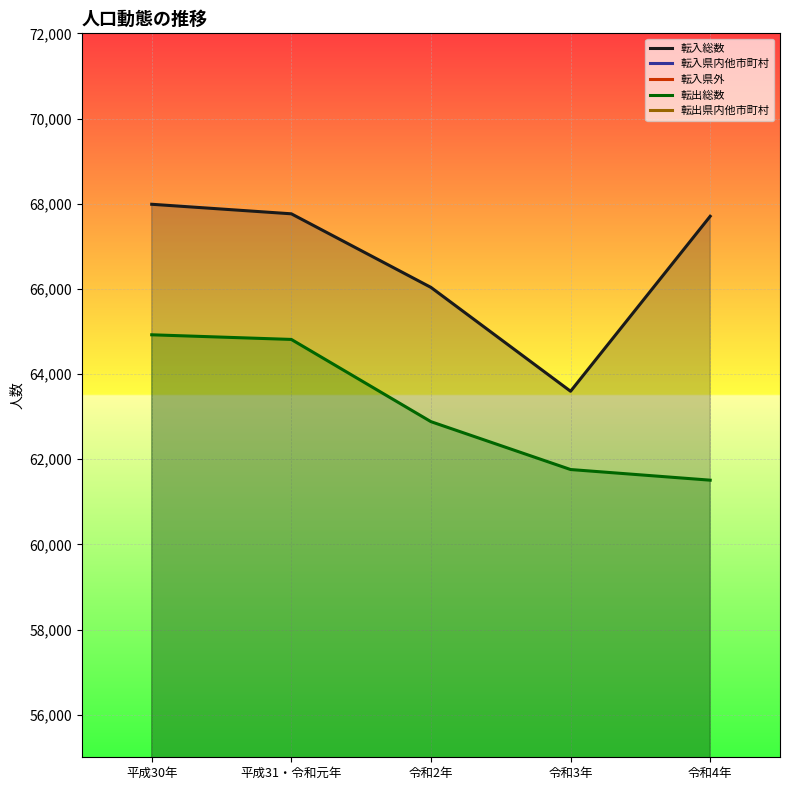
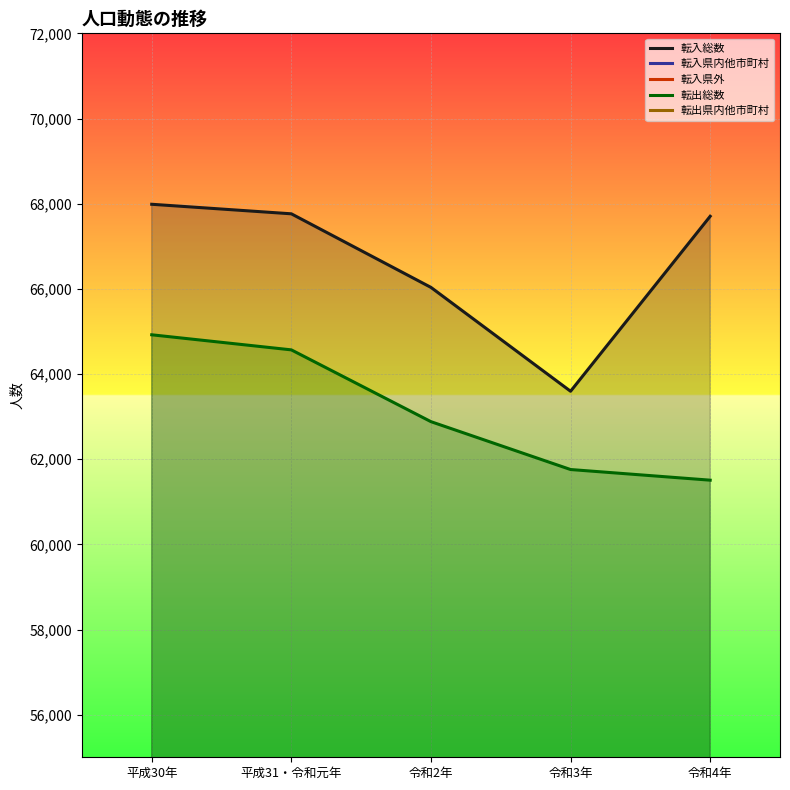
  {
    "転入総数": {
      "平成30年": "68,000",
      "平成31・令和元年": "67,800",
      "令和2年": "66,000",
      "令和3年": "63,600",
      "令和4年": "67,700"
    },
    "転出総数": {
      "平成30年": "64,900",
-     "平成31・令和元年": "64,800",
+     "平成31・令和元年": "64,600",
      "令和2年": "62,900",
      "令和3年": "61,800",
      "令和4年": "61,500"
    }
  }
